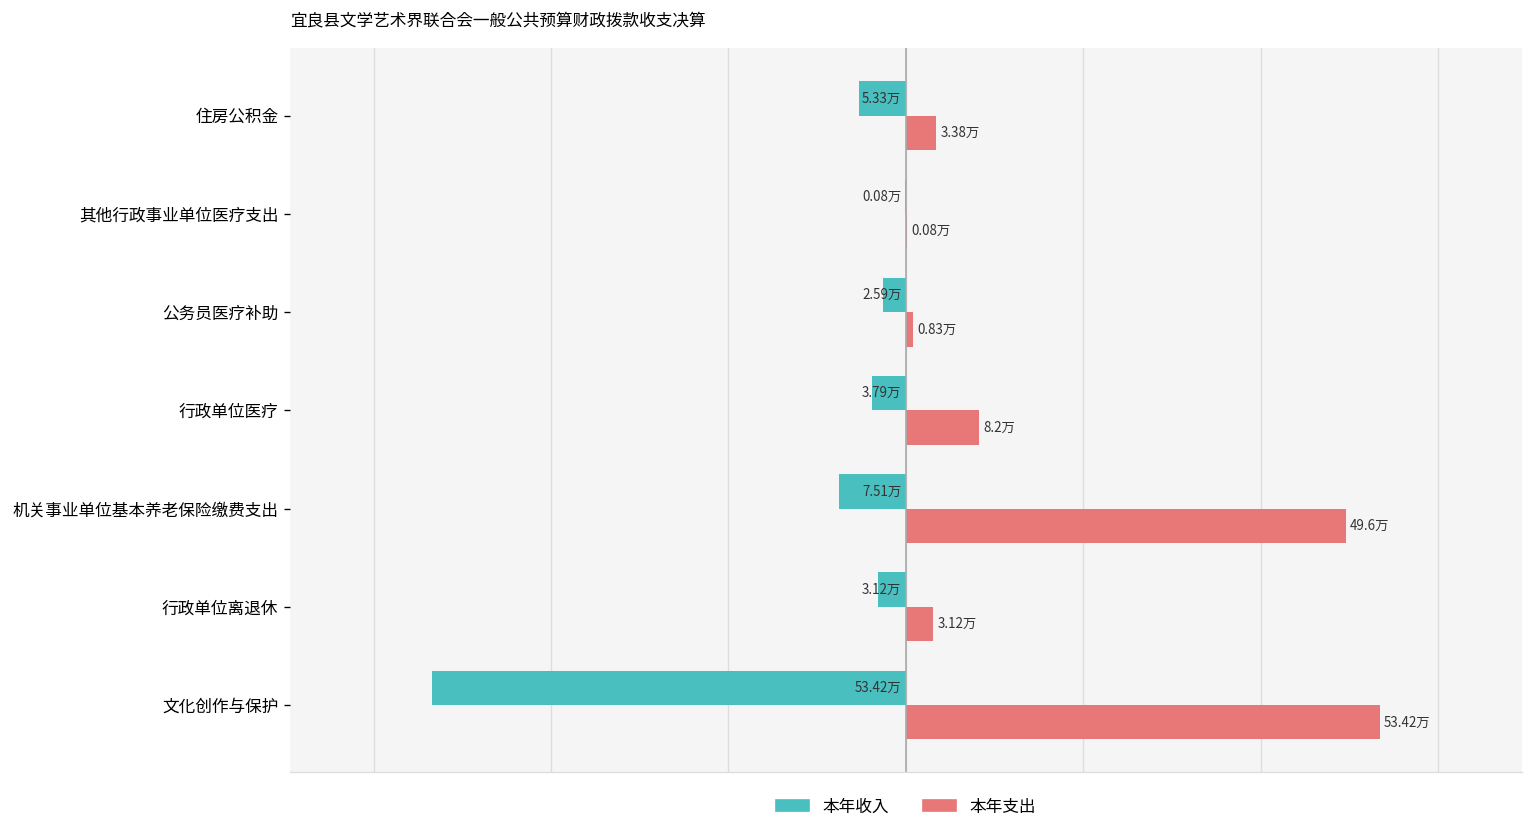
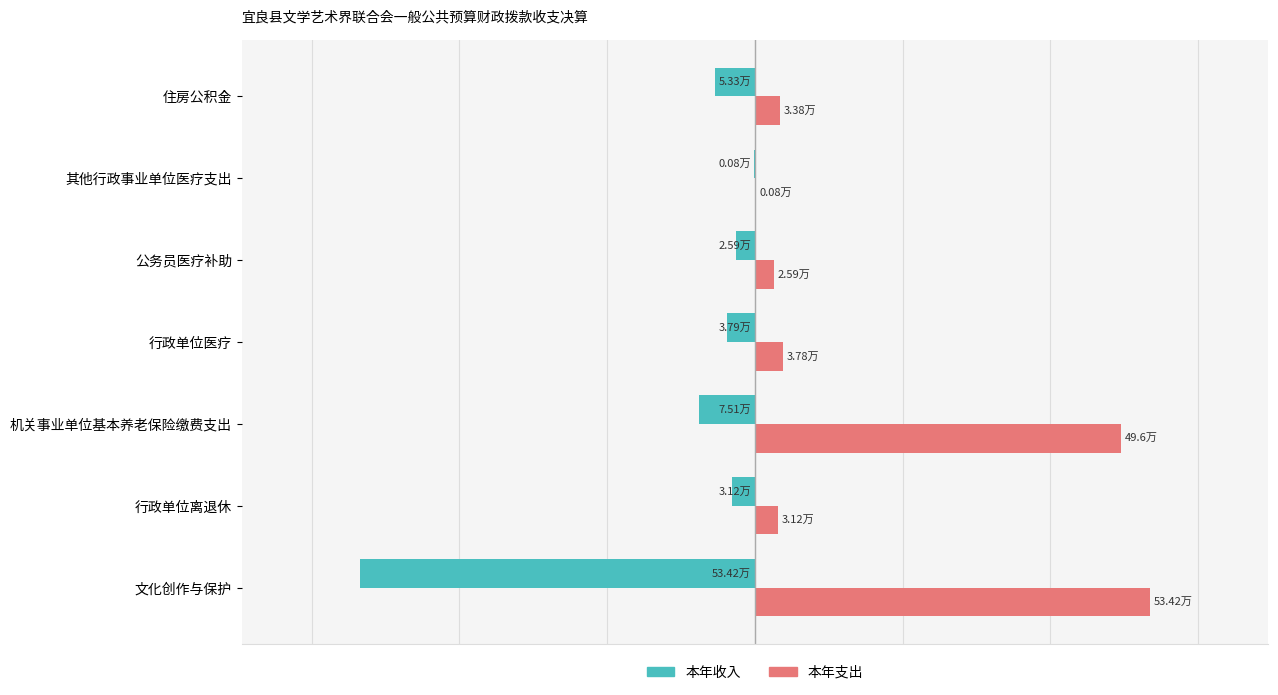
  {
    "本年支出": {
      "住房公积金": "3.38万",
      "其他行政事业单位医疗支出": "0.08万",
-     "公务员医疗补助": "0.83万",
-     "行政单位医疗": "8.2万",
+     "公务员医疗补助": "2.59万",
+     "行政单位医疗": "3.78万",
      "机关事业单位基本养老保险缴费支出": "49.6万",
      "行政单位离退休": "3.12万",
      "文化创作与保护": "53.42万"
    }
  }
